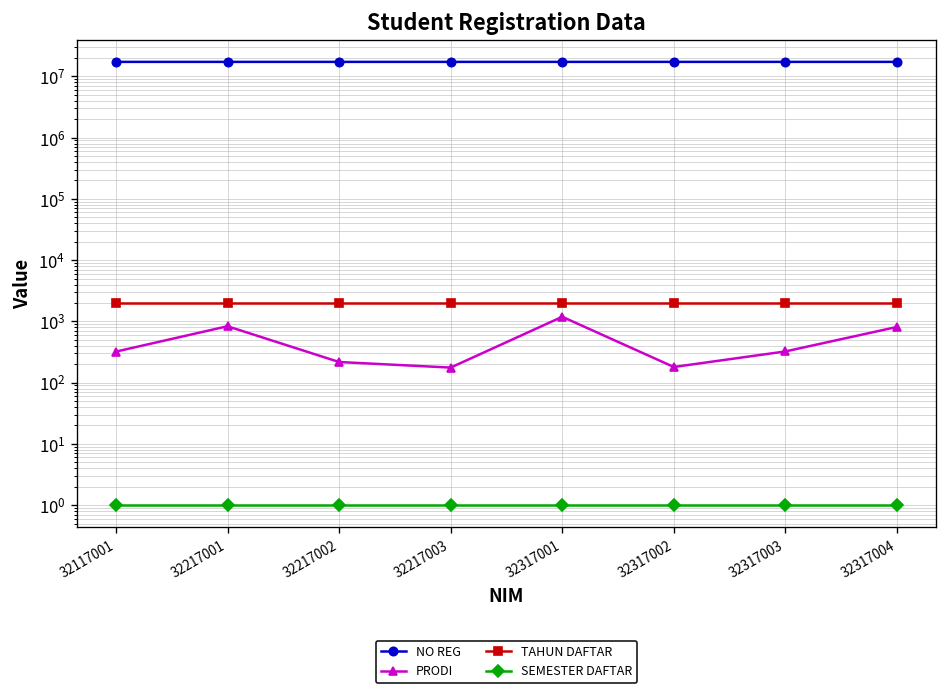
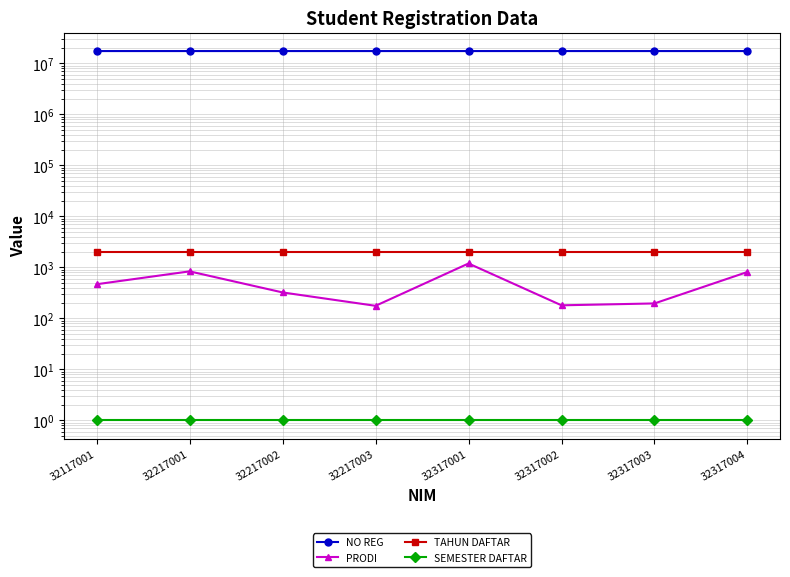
  {
    "NO REG": {
      "32117001": 17000000,
      "32217001": 17000000,
      "32217002": 17000000,
      "32217003": 17000000,
      "32317001": 17000000,
      "32317002": 17000000,
      "32317003": 17000000,
      "32317004": 17000000
    },
    "PRODI": {
-     "32117001": 300,
+     "32117001": 500,
      "32217001": 800,
-     "32217002": 220,
+     "32217002": 300,
      "32217003": 180,
      "32317001": 1200,
      "32317002": 180,
-     "32317003": 300,
+     "32317003": 200,
      "32317004": 800
    },
    "TAHUN DAFTAR": {
      "32117001": 2000,
      "32217001": 2000,
      "32217002": 2000,
      "32217003": 2000,
      "32317001": 2000,
      "32317002": 2000,
      "32317003": 2000,
      "32317004": 2000
    },
    "SEMESTER DAFTAR": {
      "32117001": 1,
      "32217001": 1,
      "32217002": 1,
      "32217003": 1,
      "32317001": 1,
      "32317002": 1,
      "32317003": 1,
      "32317004": 1
    }
  }
